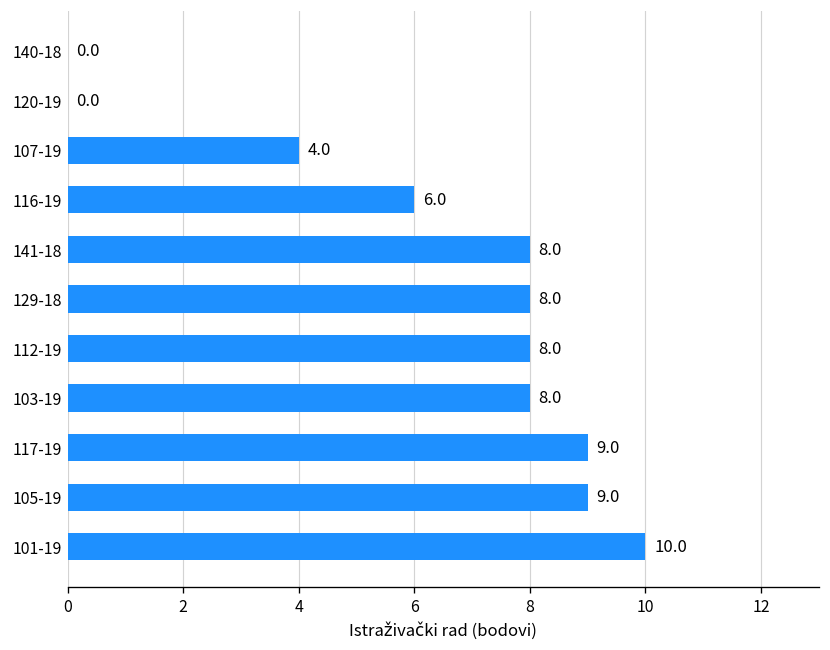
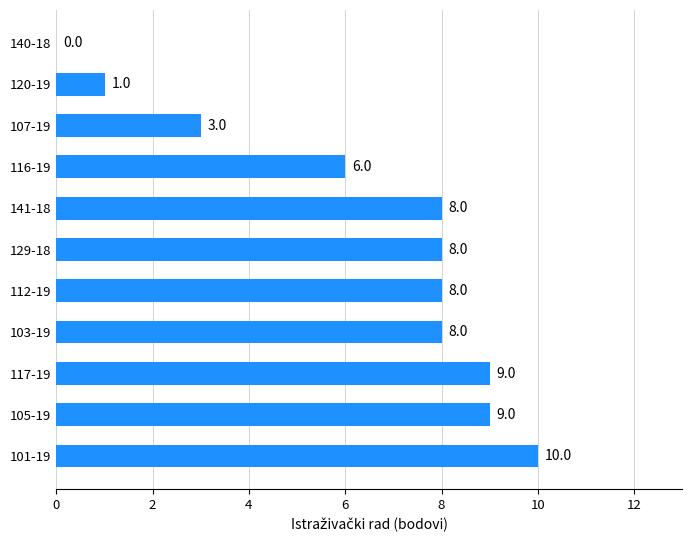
  {
    "140-18": 0.0,
-   "120-19": 0.0,
-   "107-19": 4.0,
+   "120-19": 1.0,
+   "107-19": 3.0,
    "116-19": 6.0,
    "141-18": 8.0,
    "129-18": 8.0,
    "112-19": 8.0,
    "103-19": 8.0,
    "117-19": 9.0,
    "105-19": 9.0,
    "101-19": 10.0
  }
